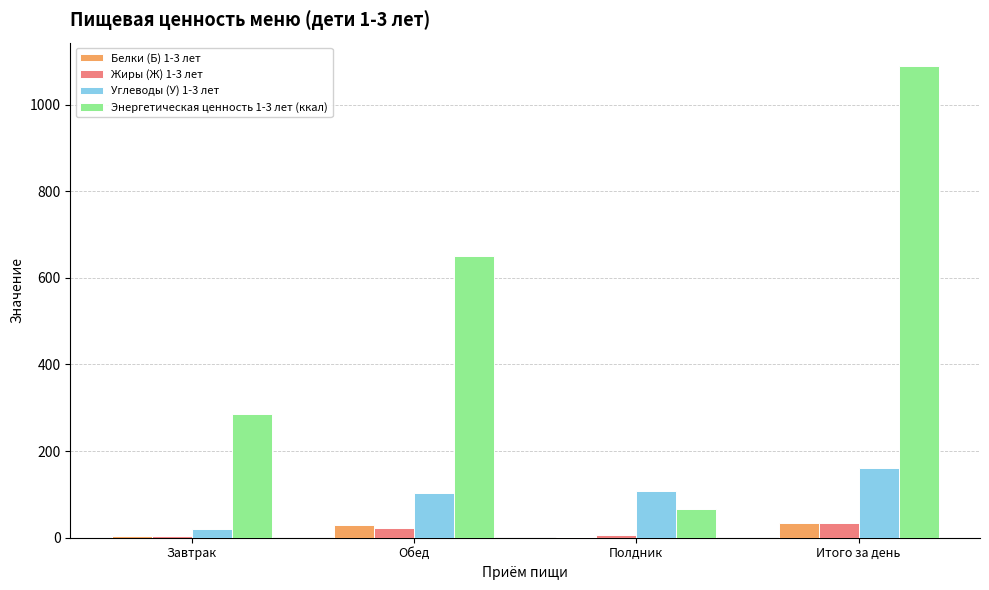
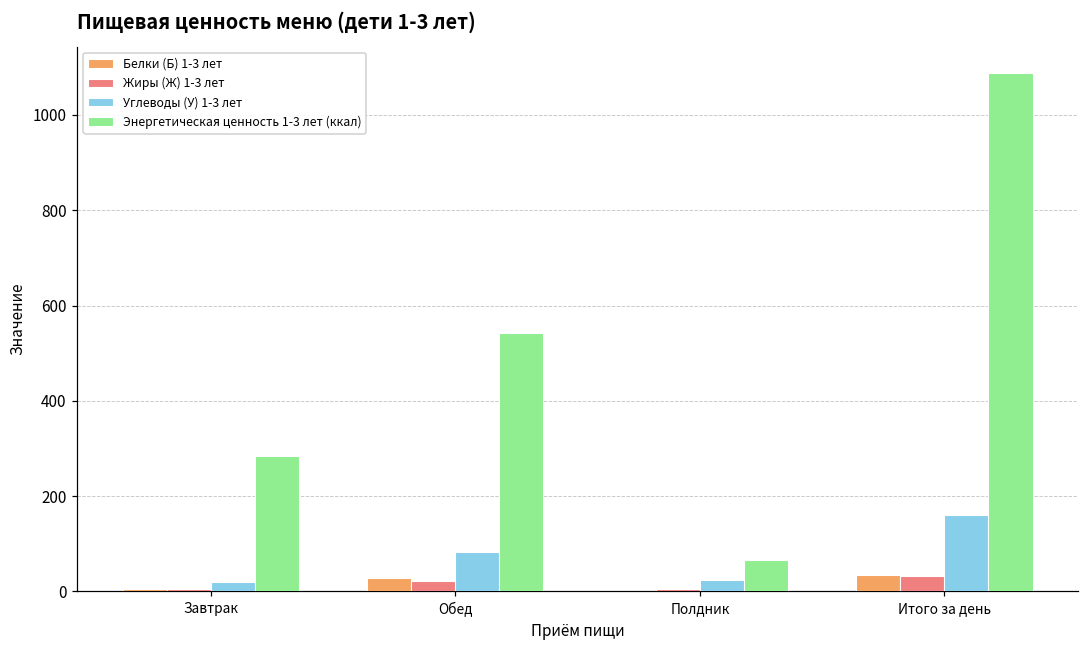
  {
    "Углеводы (У) 1-3 лет": {
      "Завтрак": 20,
-     "Обед": 100,
-     "Полдник": 110,
+     "Обед": 80,
+     "Полдник": 20,
      "Итого за день": 160
    },
    "Энергетическая ценность 1-3 лет (ккал)": {
      "Завтрак": 290,
-     "Обед": 650,
+     "Обед": 540,
      "Полдник": 70,
      "Итого за день": 1090
    }
  }
